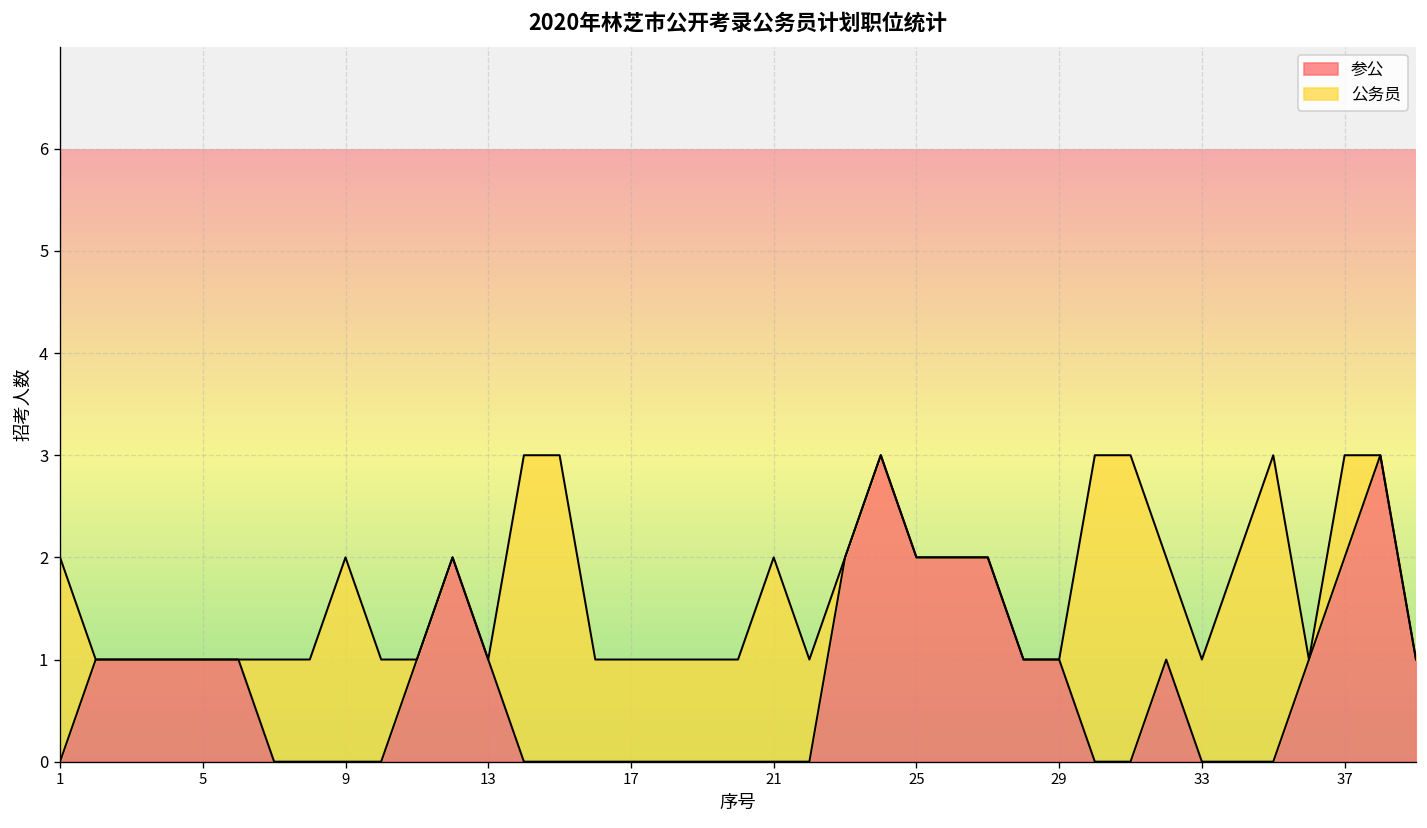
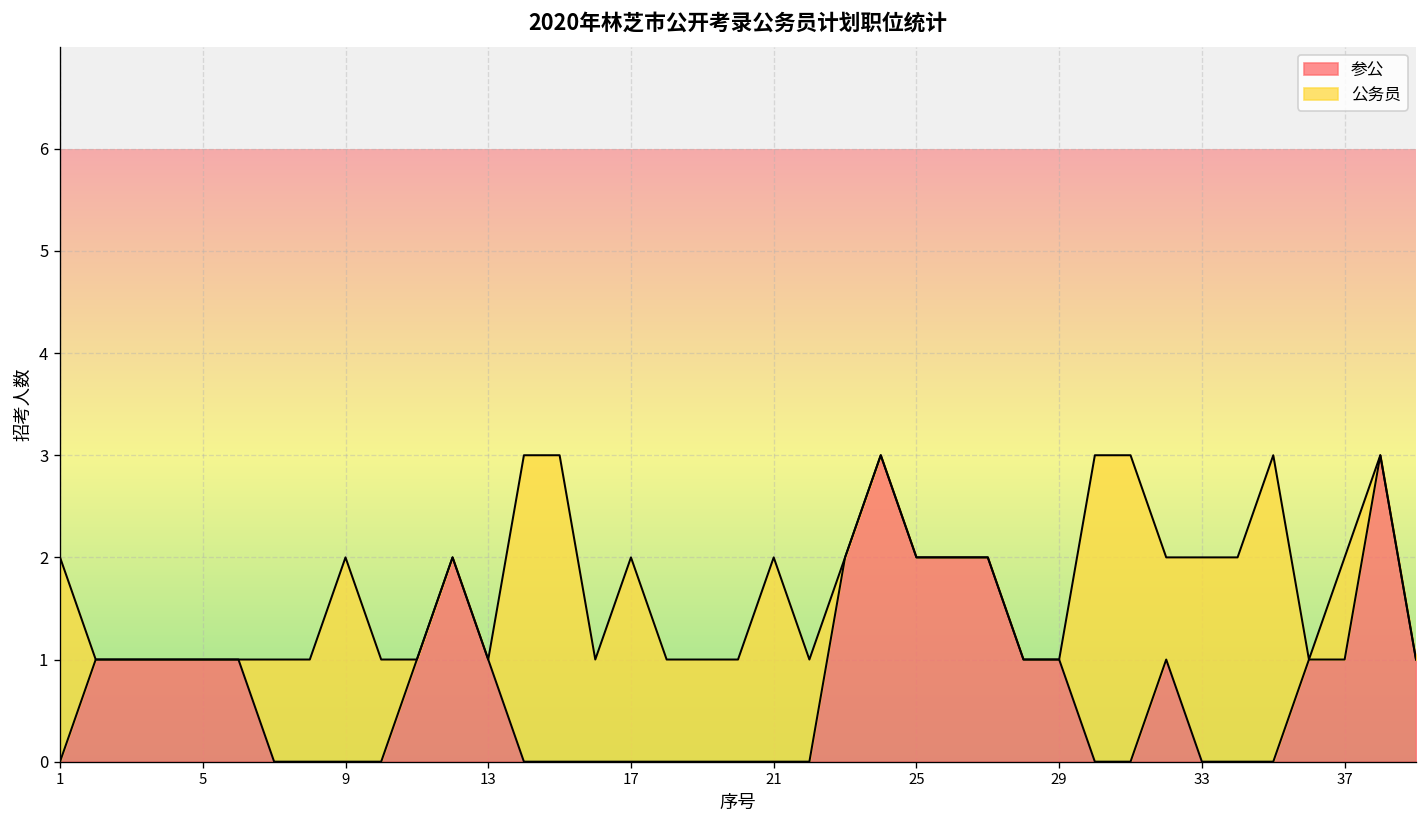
  {
    "参公": {
      "1": 0,
      "9": 0,
      "17": 0,
      "21": 0,
      "33": 0,
-     "37": 2
+     "37": 1
    },
    "公务员": {
      "1": 2,
      "9": 2,
-     "17": 1,
+     "17": 2,
      "21": 2,
-     "33": 1
+     "33": 2
    }
  }
